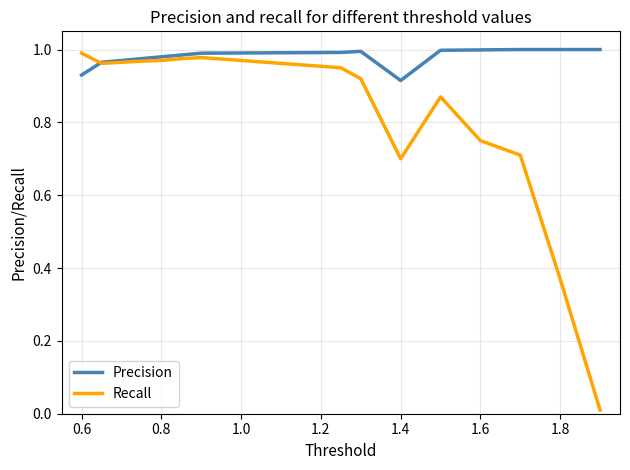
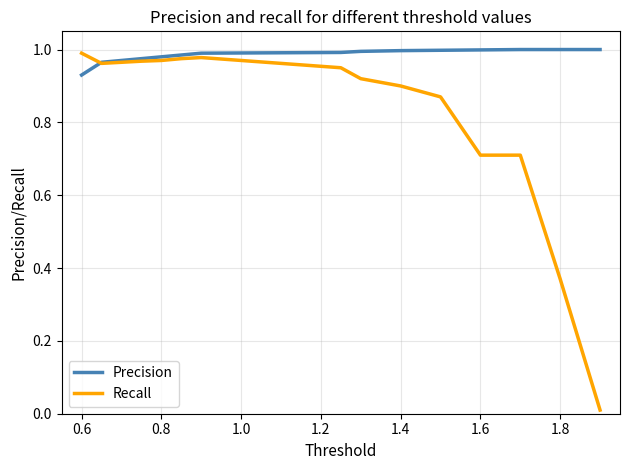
  {
    "Precision": {
      "0.6": 0.93,
      "0.8": 0.98,
-     "1.4": 0.92,
+     "1.4": 1.00,
      "1.6": 1.00,
      "1.8": 1.00
    },
    "Recall": {
      "0.6": 0.99,
      "0.8": 0.97,
-     "1.4": 0.7,
-     "1.6": 0.75,
+     "1.4": 0.9,
+     "1.6": 0.71,
      "1.8": 0.37
    }
  }
